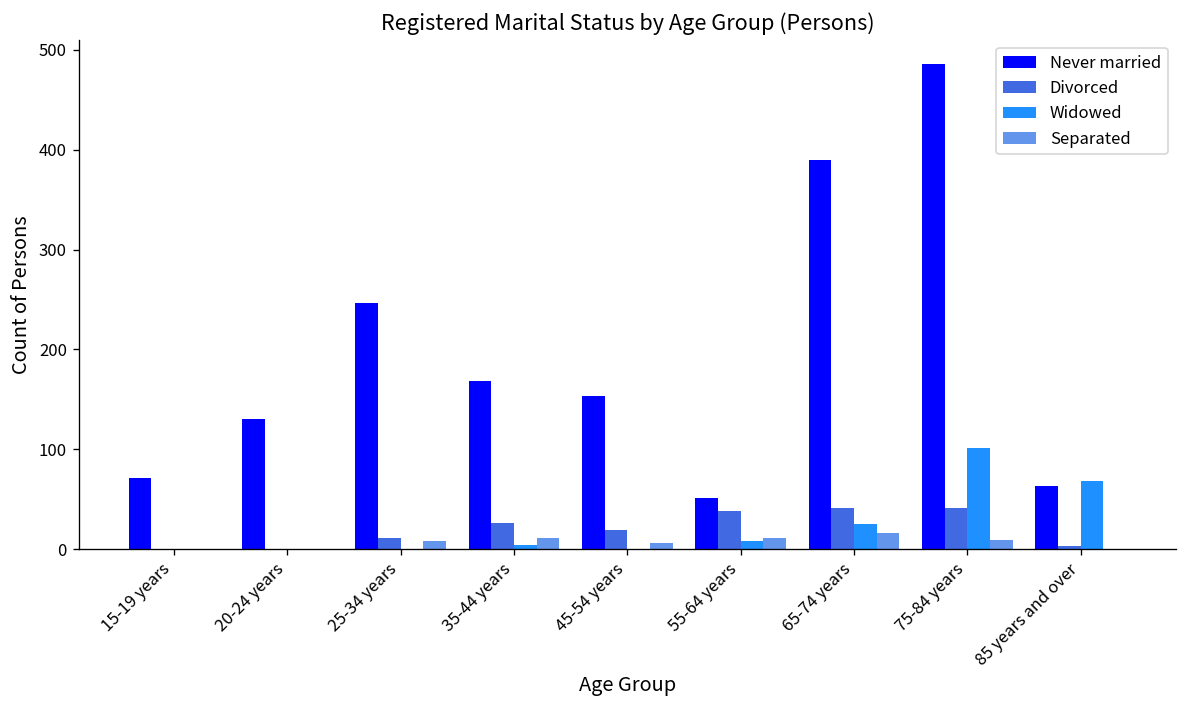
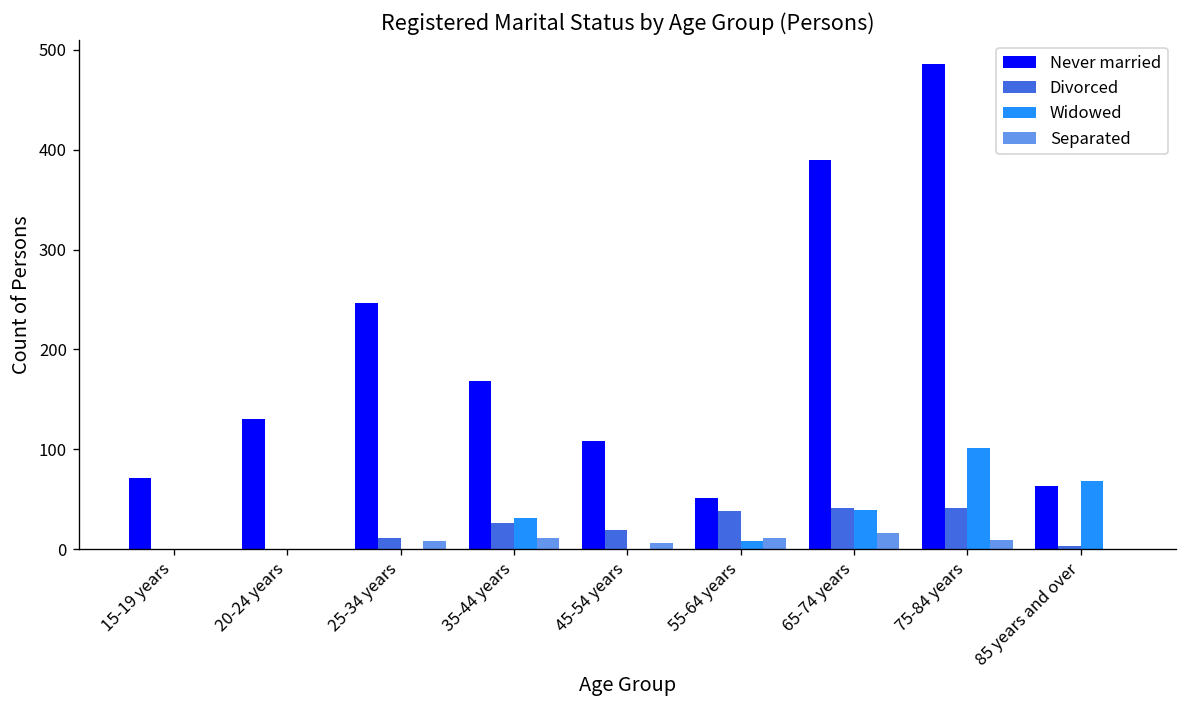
  {
    "Never married": {
      "15-19 years": 70,
      "20-24 years": 130,
      "25-34 years": 250,
      "35-44 years": 170,
-     "45-54 years": 150,
+     "45-54 years": 110,
      "55-64 years": 50,
      "65-74 years": 390,
      "75-84 years": 490,
      "85 years and over": 60
    },
    "Widowed": {
      "15-19 years": 0,
      "20-24 years": 0,
      "25-34 years": 0,
-     "35-44 years": 0,
+     "35-44 years": 30,
      "45-54 years": 0,
      "55-64 years": 10,
-     "65-74 years": 30,
+     "65-74 years": 40,
      "75-84 years": 100,
      "85 years and over": 70
    }
  }
